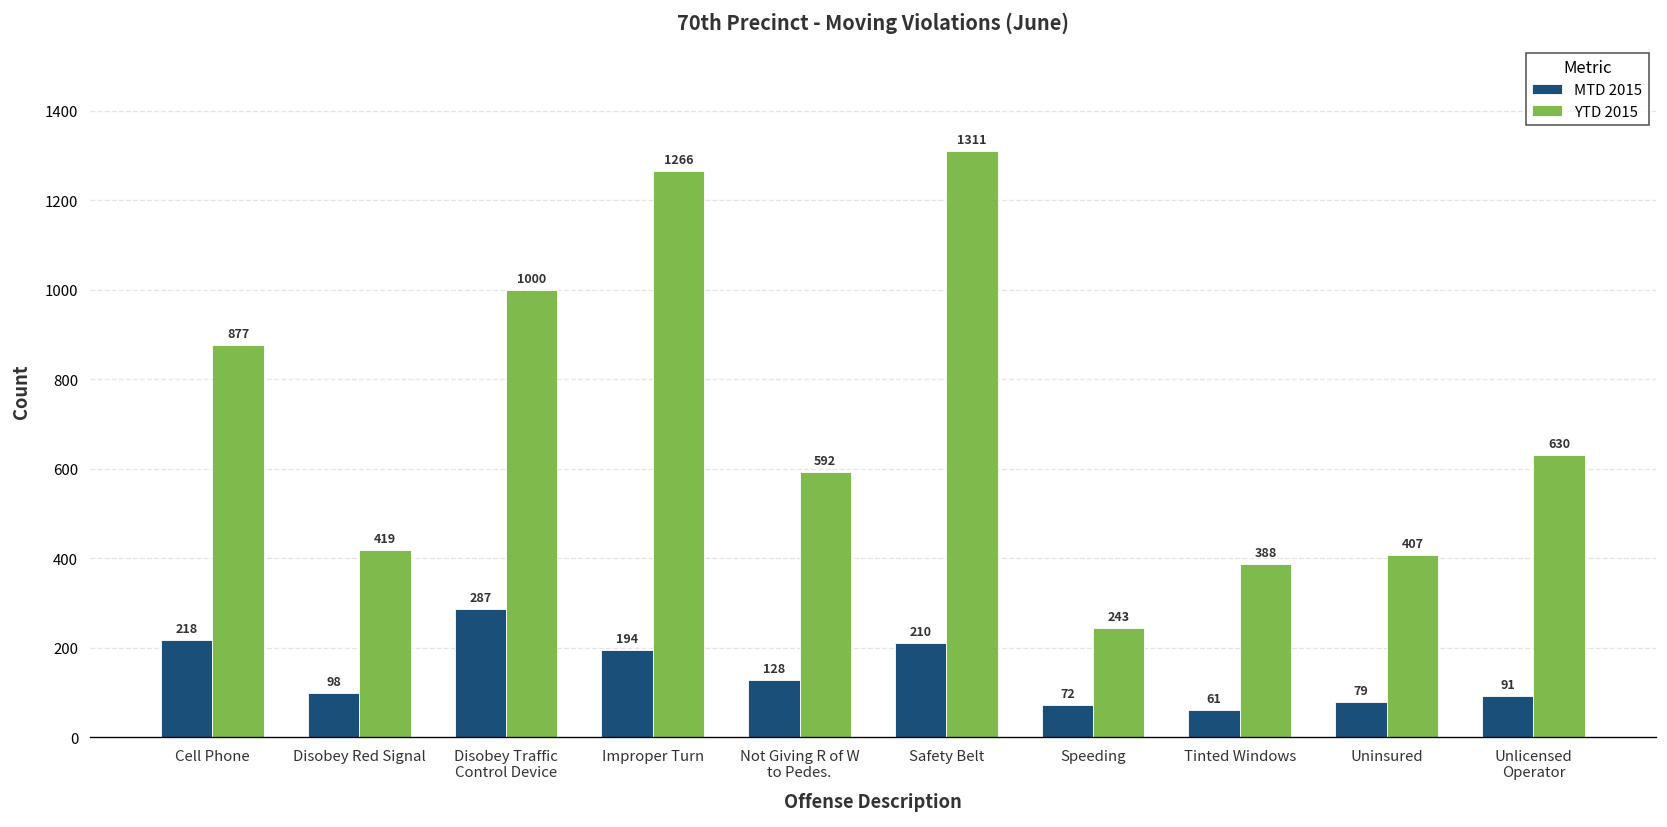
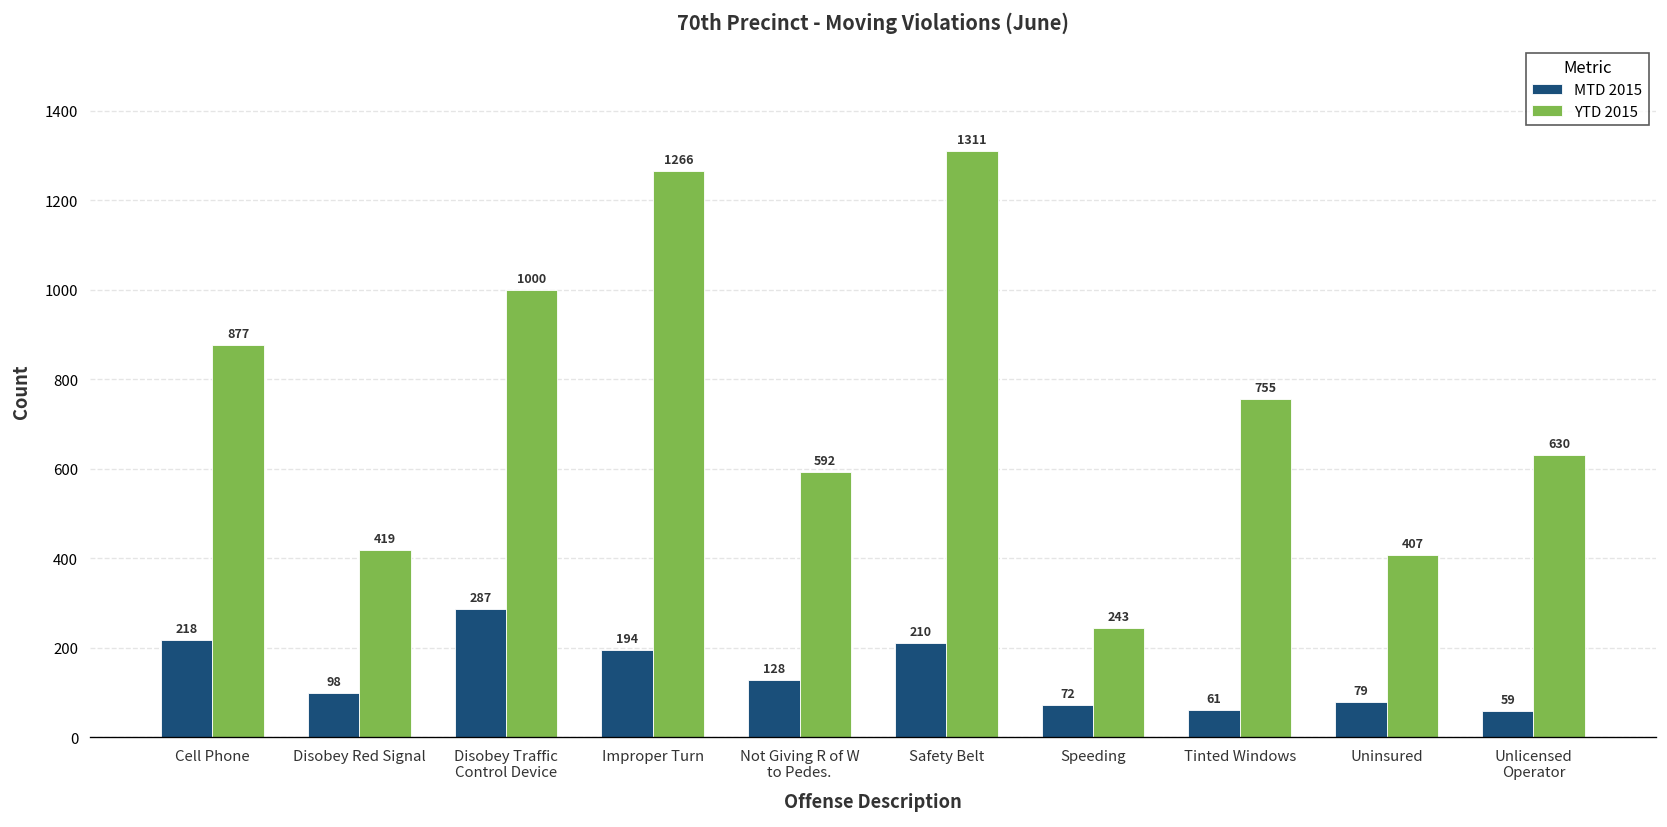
  {
    "MTD 2015": {
      "Cell Phone": 218,
      "Disobey Red Signal": 98,
      "Disobey Traffic Control Device": 287,
      "Improper Turn": 194,
      "Not Giving R of W to Pedes.": 128,
      "Safety Belt": 210,
      "Speeding": 72,
      "Tinted Windows": 61,
      "Uninsured": 79,
-     "Unlicensed Operator": 91
+     "Unlicensed Operator": 59
    },
    "YTD 2015": {
      "Cell Phone": 877,
      "Disobey Red Signal": 419,
      "Disobey Traffic Control Device": 1000,
      "Improper Turn": 1266,
      "Not Giving R of W to Pedes.": 592,
      "Safety Belt": 1311,
      "Speeding": 243,
-     "Tinted Windows": 388,
+     "Tinted Windows": 755,
      "Uninsured": 407,
      "Unlicensed Operator": 630
    }
  }
